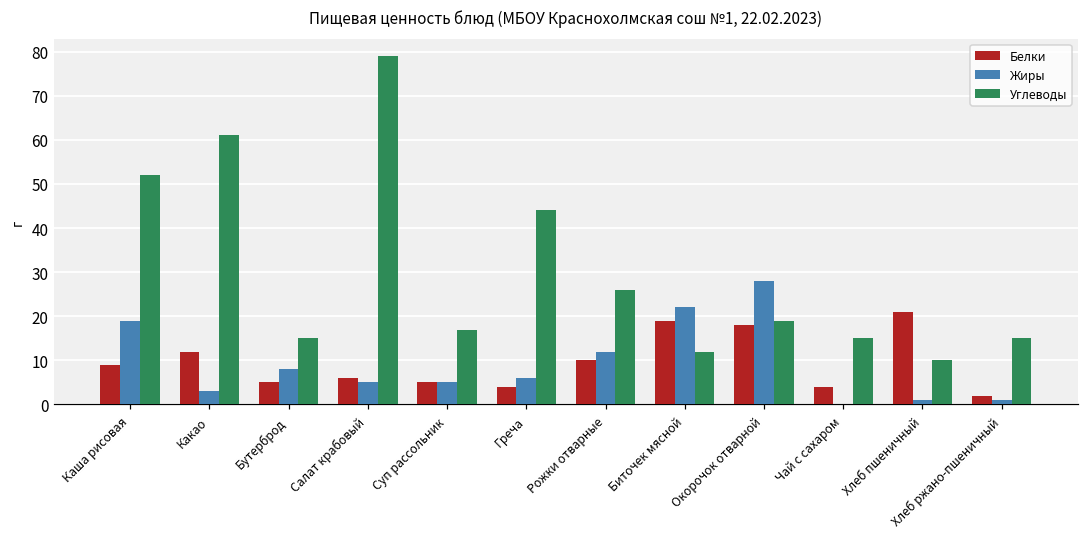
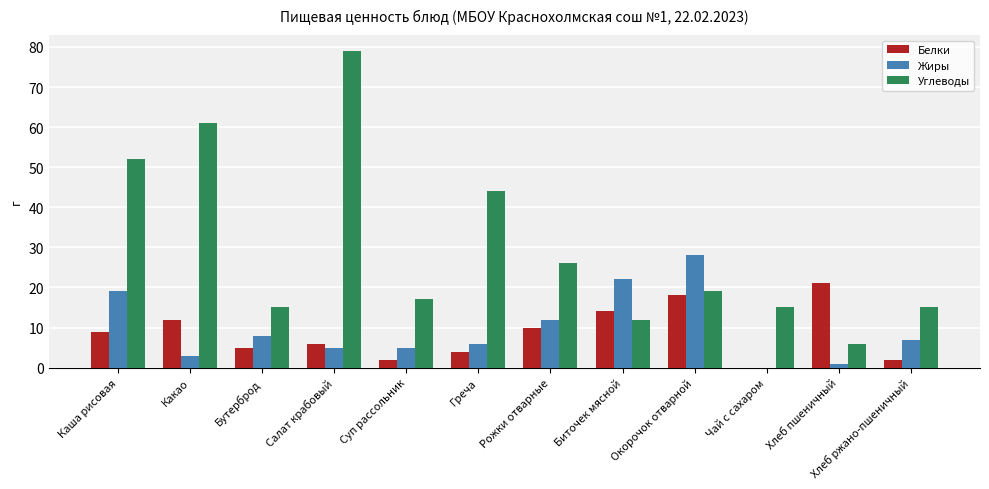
  {
    "Белки": {
      "Каша рисовая": 9,
      "Какао": 12,
      "Бутерброд": 5,
      "Салат крабовый": 6,
-     "Суп рассольник": 5,
+     "Суп рассольник": 2,
      "Греча": 4,
      "Рожки отварные": 10,
-     "Биточек мясной": 19,
+     "Биточек мясной": 14,
      "Окорочок отварной": 18,
-     "Чай с сахаром": 4,
+     "Чай с сахаром": 0,
      "Хлеб пшеничный": 21,
      "Хлеб ржано-пшеничный": 2
    },
    "Жиры": {
      "Каша рисовая": 19,
      "Какао": 3,
      "Бутерброд": 8,
      "Салат крабовый": 5,
      "Суп рассольник": 5,
      "Греча": 6,
      "Рожки отварные": 12,
      "Биточек мясной": 22,
      "Окорочок отварной": 28,
      "Чай с сахаром": 0,
      "Хлеб пшеничный": 1,
-     "Хлеб ржано-пшеничный": 1
+     "Хлеб ржано-пшеничный": 7
    },
    "Углеводы": {
      "Каша рисовая": 52,
      "Какао": 61,
      "Бутерброд": 15,
      "Салат крабовый": 79,
      "Суп рассольник": 17,
      "Греча": 44,
      "Рожки отварные": 26,
      "Биточек мясной": 12,
      "Окорочок отварной": 19,
      "Чай с сахаром": 15,
-     "Хлеб пшеничный": 10,
+     "Хлеб пшеничный": 6,
      "Хлеб ржано-пшеничный": 15
    }
  }
